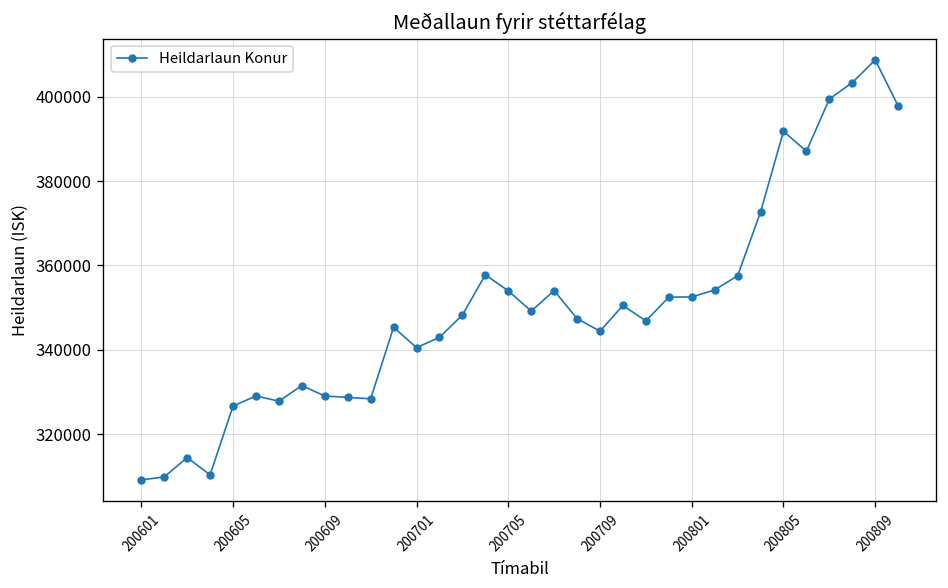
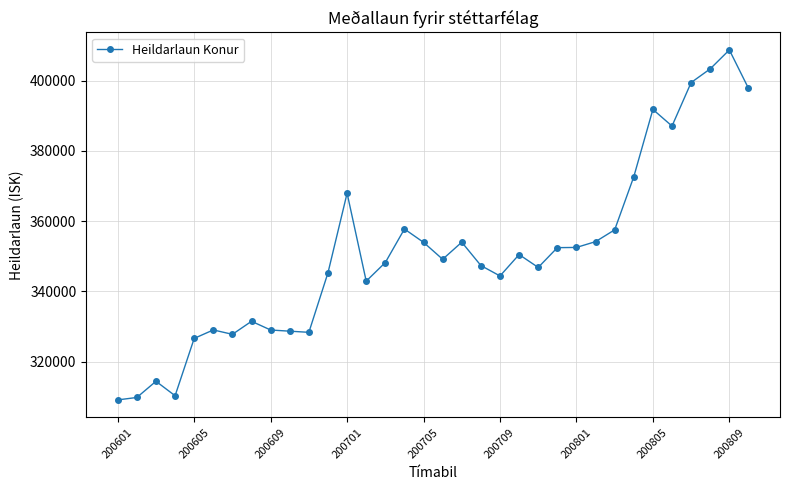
  {
    "200601": 309000,
    "200605": 327000,
    "200609": 329000,
-   "200701": 341000,
+   "200701": 368000,
    "200705": 354000,
    "200709": 344000,
    "200801": 353000,
    "200805": 392000,
    "200809": 409000
  }
